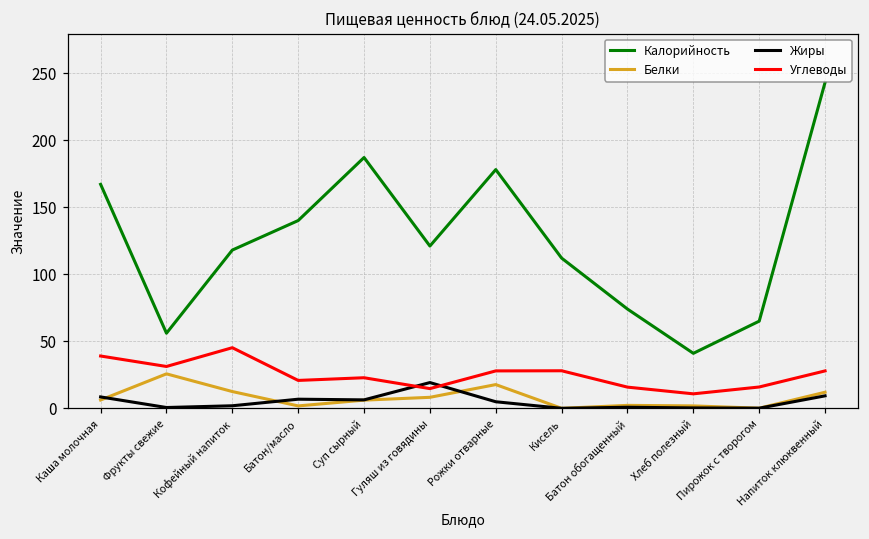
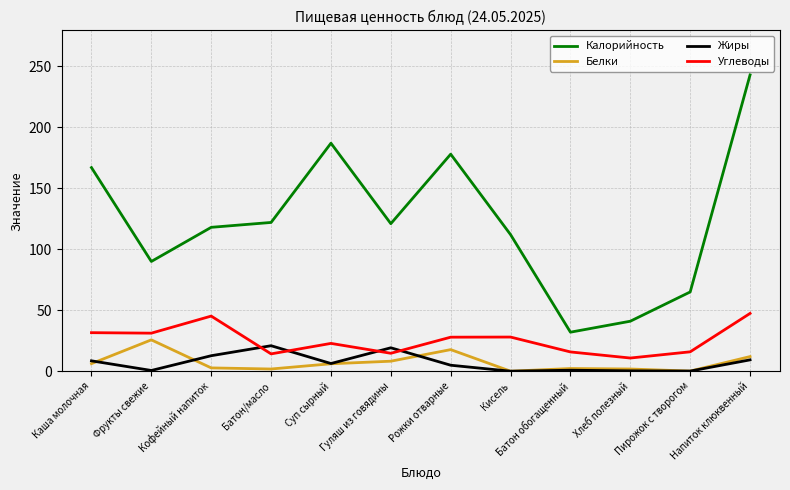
  {
    "Калорийность": {
      "Каша молочная": 167,
-     "Фрукты свежие": 56,
+     "Фрукты свежие": 90,
      "Кофейный напиток": 118,
-     "Батон/масло": 140,
+     "Батон/масло": 122,
      "Суп сырный": 187,
      "Гуляш из говядины": 121,
      "Рожки отварные": 178,
      "Кисель": 112,
-     "Батон обогащенный": 74,
+     "Батон обогащенный": 32,
      "Хлеб полезный": 41,
      "Пирожок с творогом": 65,
      "Напиток клюквенный": 243
    },
    "Белки": {
      "Каша молочная": 6,
      "Фрукты свежие": 26,
-     "Кофейный напиток": 13,
+     "Кофейный напиток": 3,
      "Батон/масло": 2,
      "Гуляш из говядины": 8,
      "Рожки отварные": 18,
      "Напиток клюквенный": 12
    },
    "Жиры": {
      "Каша молочная": 9,
      "Фрукты свежие": 1,
-     "Кофейный напиток": 2,
-     "Батон/масло": 7,
+     "Кофейный напиток": 13,
+     "Батон/масло": 21,
      "Гуляш из говядины": 19,
      "Рожки отварные": 5,
      "Напиток клюквенный": 9
    },
    "Углеводы": {
-     "Каша молочная": 39,
+     "Каша молочная": 32,
      "Фрукты свежие": 31,
      "Кофейный напиток": 45,
-     "Батон/масло": 21,
+     "Батон/масло": 14,
      "Суп сырный": 23,
      "Гуляш из говядины": 15,
      "Рожки отварные": 28,
      "Кисель": 28,
      "Батон обогащенный": 16,
      "Хлеб полезный": 11,
      "Пирожок с творогом": 16,
-     "Напиток клюквенный": 28
+     "Напиток клюквенный": 47
    }
  }
